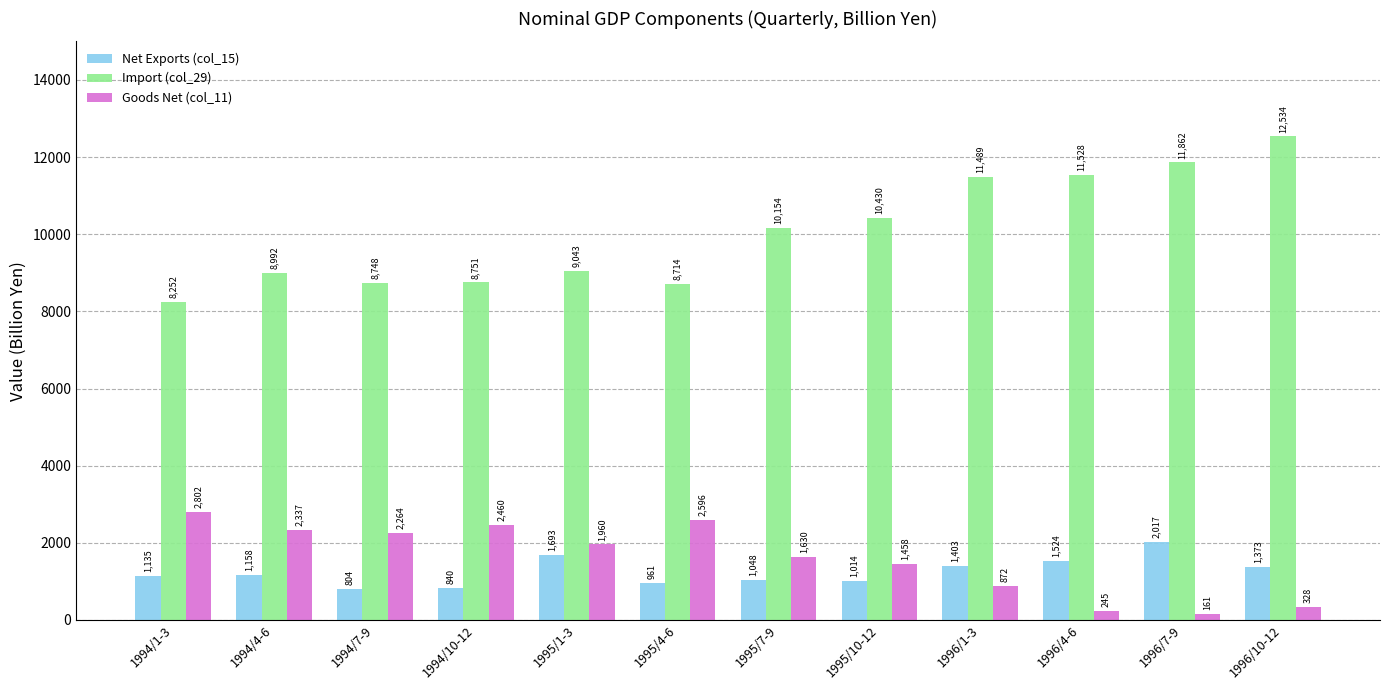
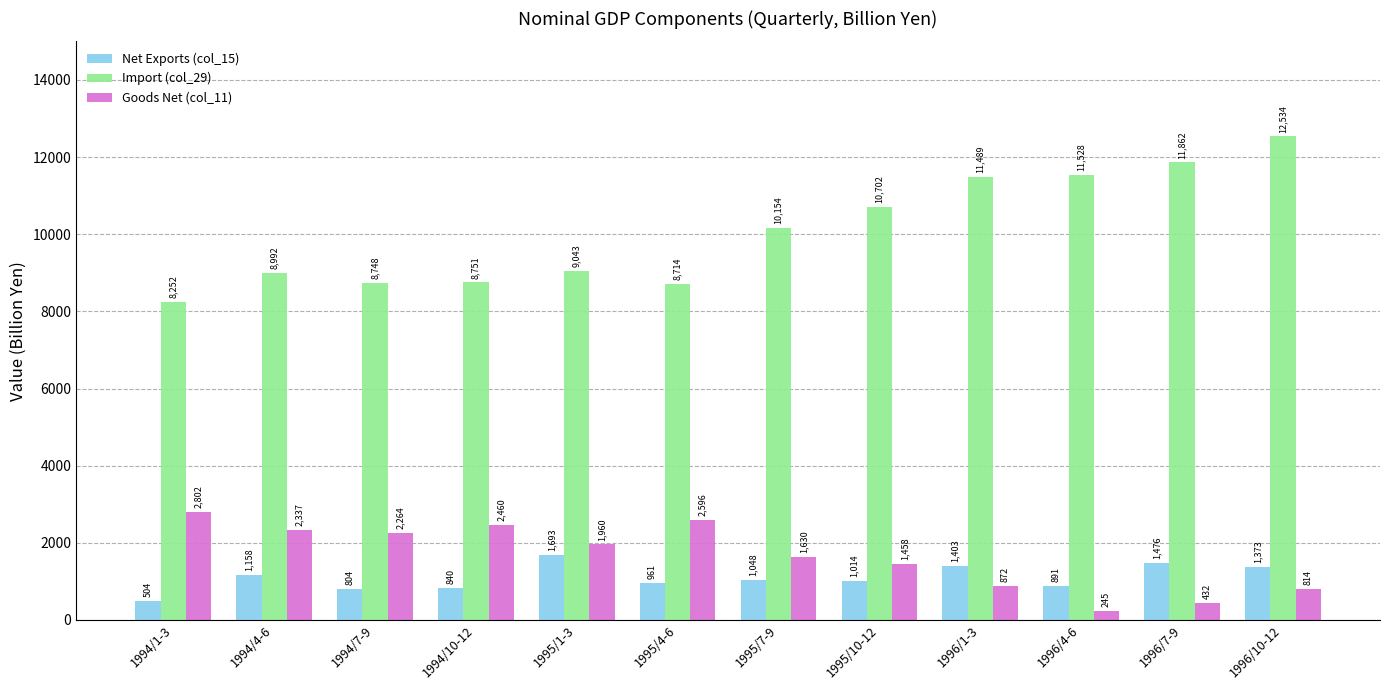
  {
    "Net Exports (col_15)": {
-     "1994/1-3": "1,135",
+     "1994/1-3": "504",
      "1994/4-6": "1,158",
      "1994/7-9": "804",
      "1994/10-12": "840",
      "1995/1-3": "1,693",
      "1995/4-6": "961",
      "1995/7-9": "1,048",
      "1995/10-12": "1,014",
      "1996/1-3": "1,403",
-     "1996/4-6": "1,524",
-     "1996/7-9": "2,017",
+     "1996/4-6": "891",
+     "1996/7-9": "1,476",
      "1996/10-12": "1,373"
    },
    "Import (col_29)": {
      "1994/1-3": "8,252",
      "1994/4-6": "8,992",
      "1994/7-9": "8,748",
      "1994/10-12": "8,751",
      "1995/1-3": "9,043",
      "1995/4-6": "8,714",
      "1995/7-9": "10,154",
-     "1995/10-12": "10,430",
+     "1995/10-12": "10,702",
      "1996/1-3": "11,489",
      "1996/4-6": "11,528",
      "1996/7-9": "11,862",
      "1996/10-12": "12,534"
    },
    "Goods Net (col_11)": {
      "1994/1-3": "2,802",
      "1994/4-6": "2,337",
      "1994/7-9": "2,264",
      "1994/10-12": "2,460",
      "1995/1-3": "1,960",
      "1995/4-6": "2,596",
      "1995/7-9": "1,630",
      "1995/10-12": "1,458",
      "1996/1-3": "872",
      "1996/4-6": "245",
-     "1996/7-9": "161",
-     "1996/10-12": "328"
+     "1996/7-9": "432",
+     "1996/10-12": "814"
    }
  }
